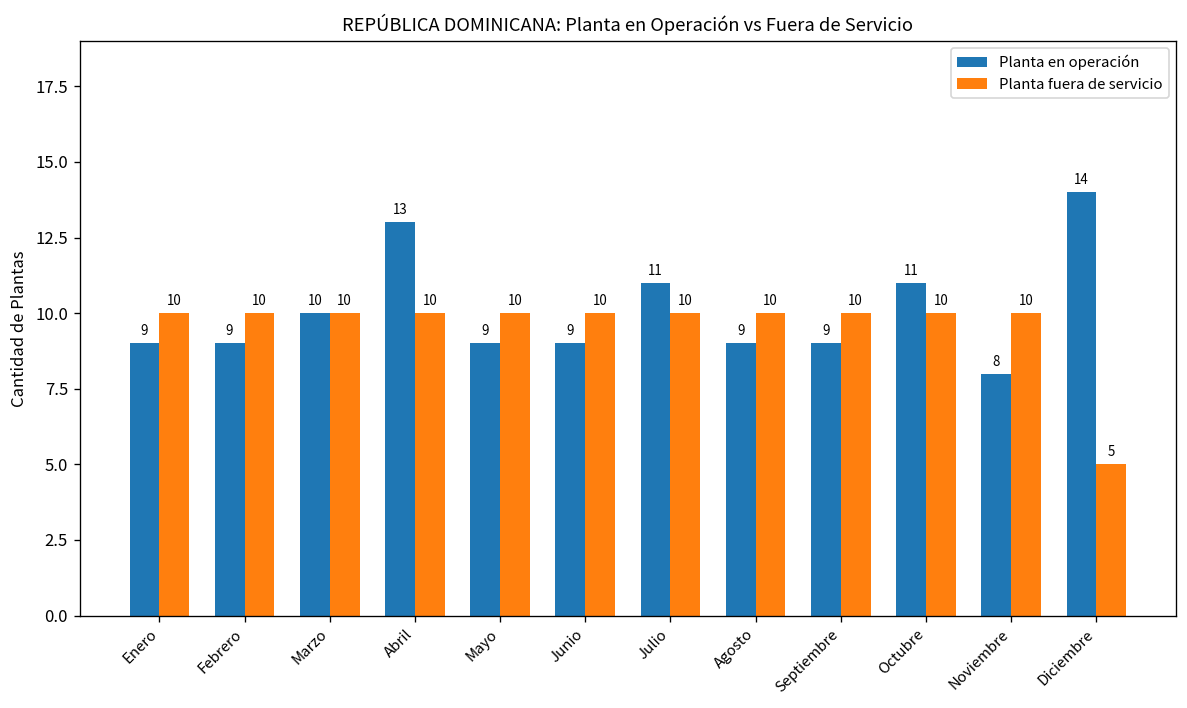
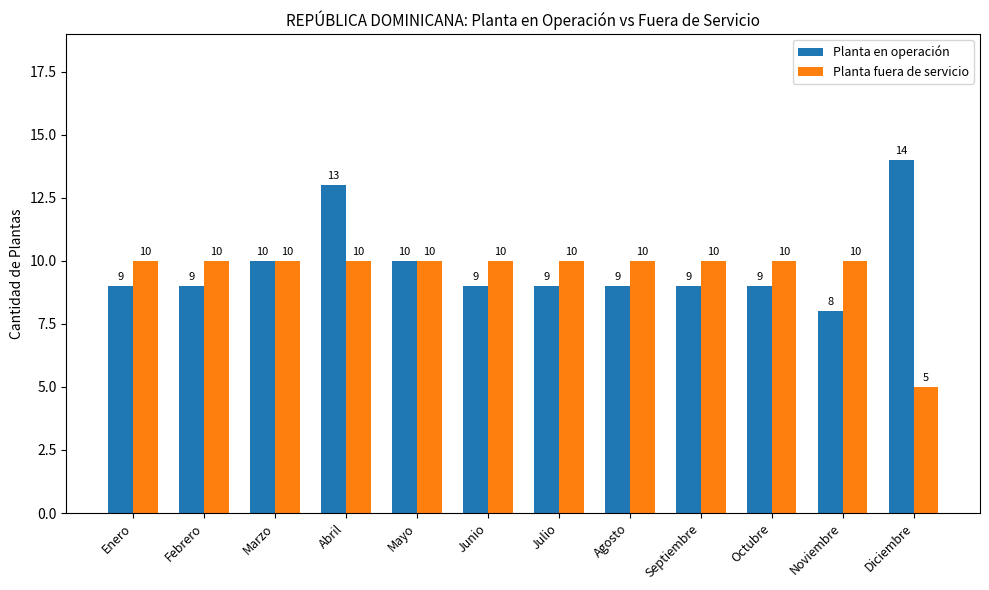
  {
    "Planta en operación": {
      "Enero": 9,
      "Febrero": 9,
      "Marzo": 10,
      "Abril": 13,
-     "Mayo": 9,
+     "Mayo": 10,
      "Junio": 9,
-     "Julio": 11,
+     "Julio": 9,
      "Agosto": 9,
      "Septiembre": 9,
-     "Octubre": 11,
+     "Octubre": 9,
      "Noviembre": 8,
      "Diciembre": 14
    },
    "Planta fuera de servicio": {
      "Enero": 10,
      "Febrero": 10,
      "Marzo": 10,
      "Abril": 10,
      "Mayo": 10,
      "Junio": 10,
      "Julio": 10,
      "Agosto": 10,
      "Septiembre": 10,
      "Octubre": 10,
      "Noviembre": 10,
      "Diciembre": 5
    }
  }
